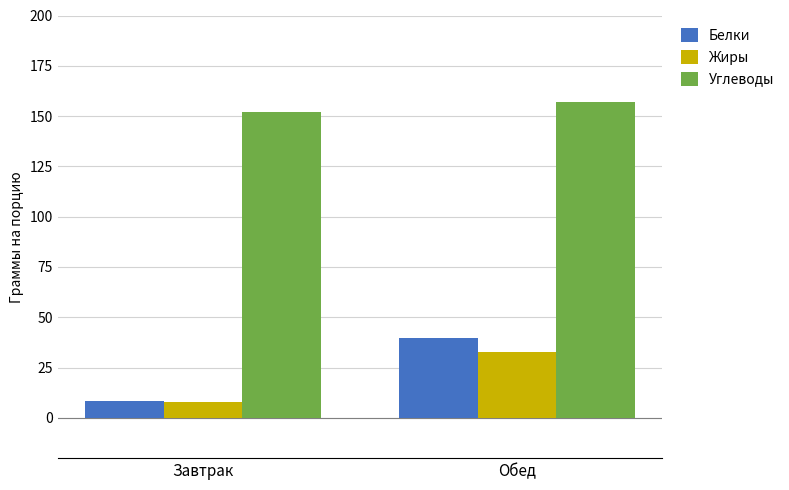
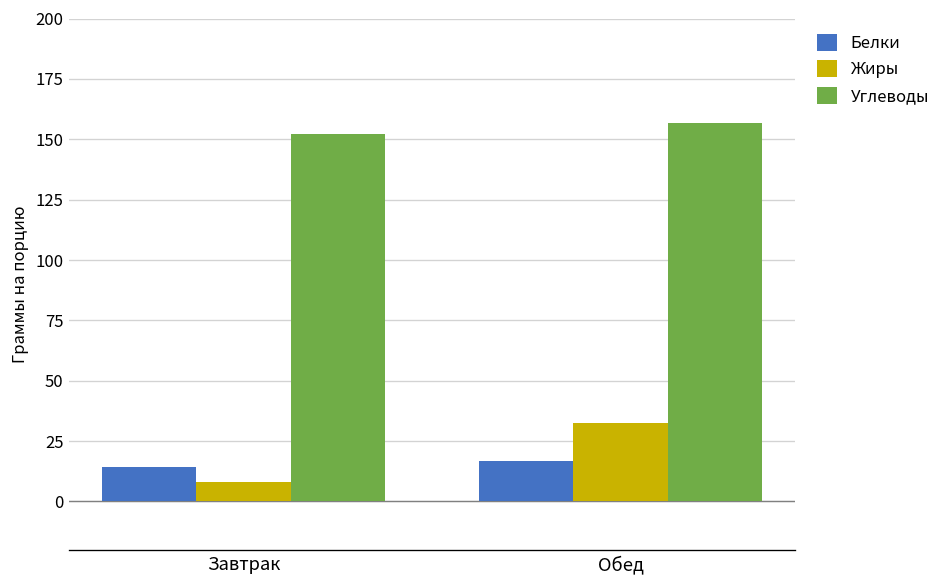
  {
    "Белки": {
-     "Завтрак": 9,
-     "Обед": 40
+     "Завтрак": 14,
+     "Обед": 17
    },
    "Жиры": {
      "Завтрак": 8,
      "Обед": 33
    },
    "Углеводы": {
      "Завтрак": 152,
      "Обед": 157
    }
  }
